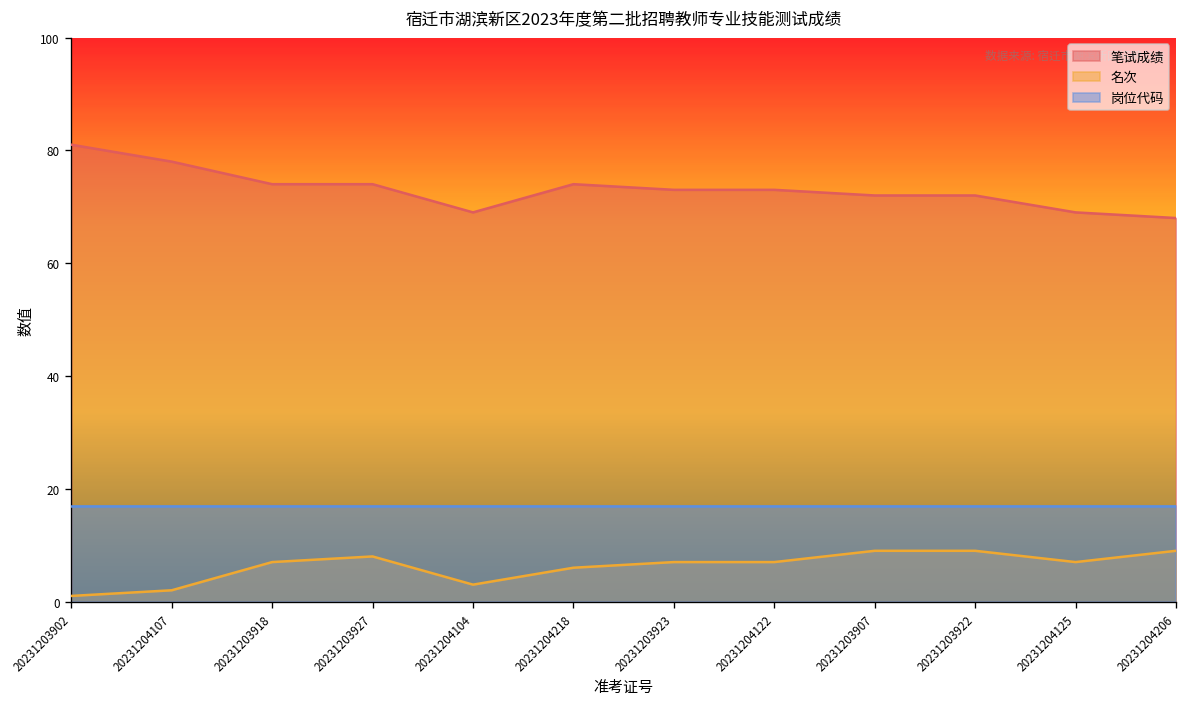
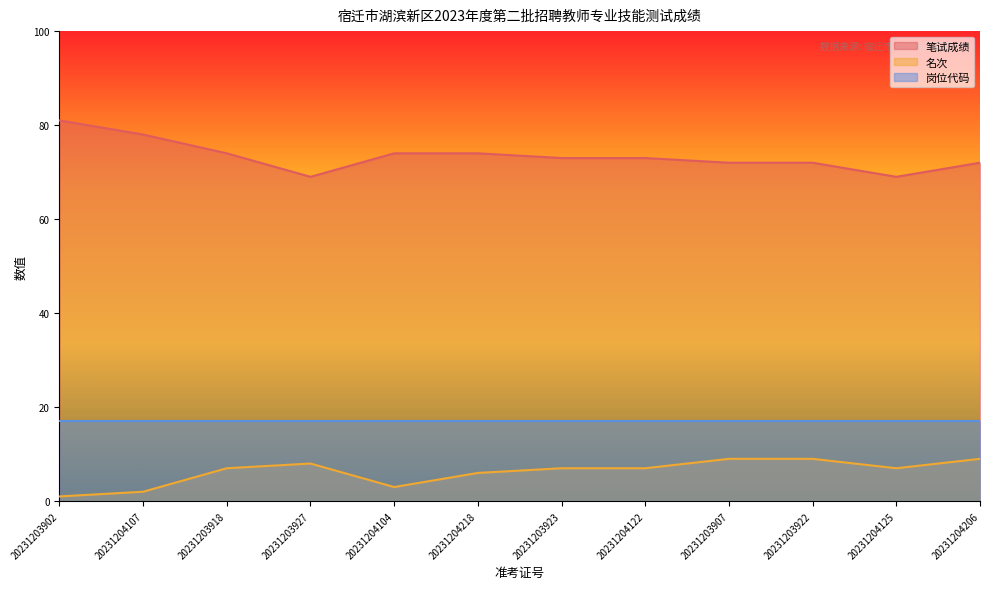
  {
    "笔试成绩": {
      "20231203902": 81,
      "20231204107": 78,
      "20231203918": 74,
-     "20231203927": 74,
-     "20231204104": 69,
+     "20231203927": 69,
+     "20231204104": 74,
      "20231204218": 74,
      "20231203923": 73,
      "20231204122": 73,
      "20231203907": 72,
      "20231203922": 72,
      "20231204125": 69,
-     "20231204206": 68
+     "20231204206": 72
    },
    "名次": {
      "20231203902": 1,
      "20231204107": 2,
      "20231203918": 7,
      "20231203927": 8,
      "20231204104": 3,
      "20231204218": 6,
      "20231203923": 7,
      "20231204122": 7,
      "20231203907": 9,
      "20231203922": 9,
      "20231204125": 7,
      "20231204206": 9
    },
    "岗位代码": {
      "20231203902": 17,
      "20231204107": 17,
      "20231203918": 17,
      "20231203927": 17,
      "20231204104": 17,
      "20231204218": 17,
      "20231203923": 17,
      "20231204122": 17,
      "20231203907": 17,
      "20231203922": 17,
      "20231204125": 17,
      "20231204206": 17
    }
  }
